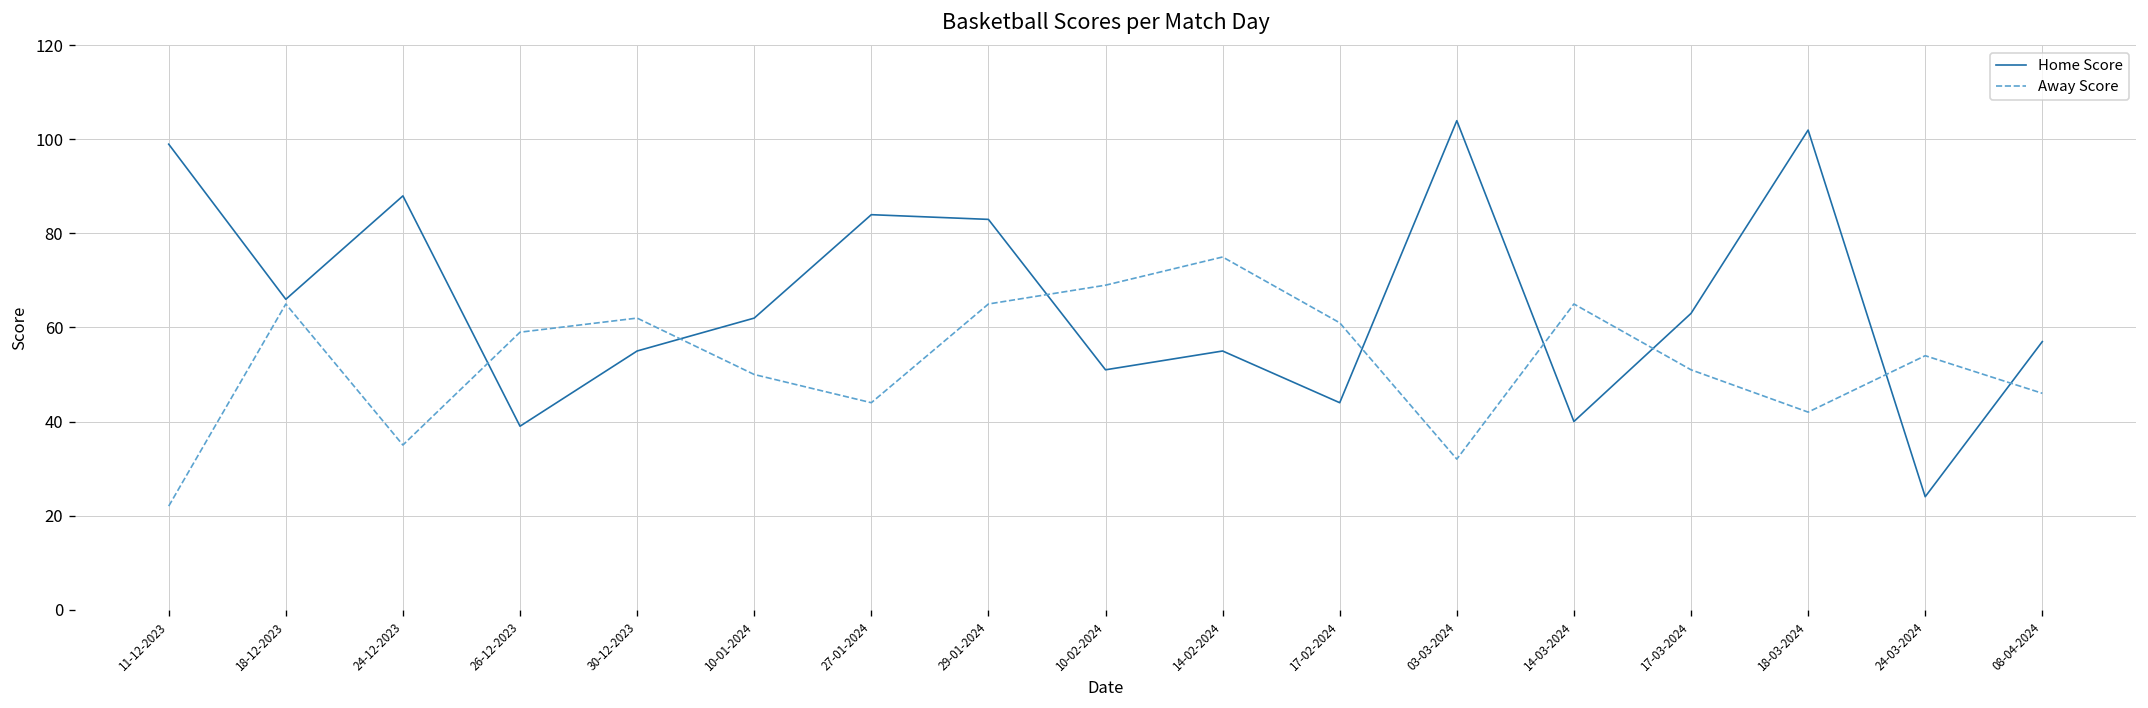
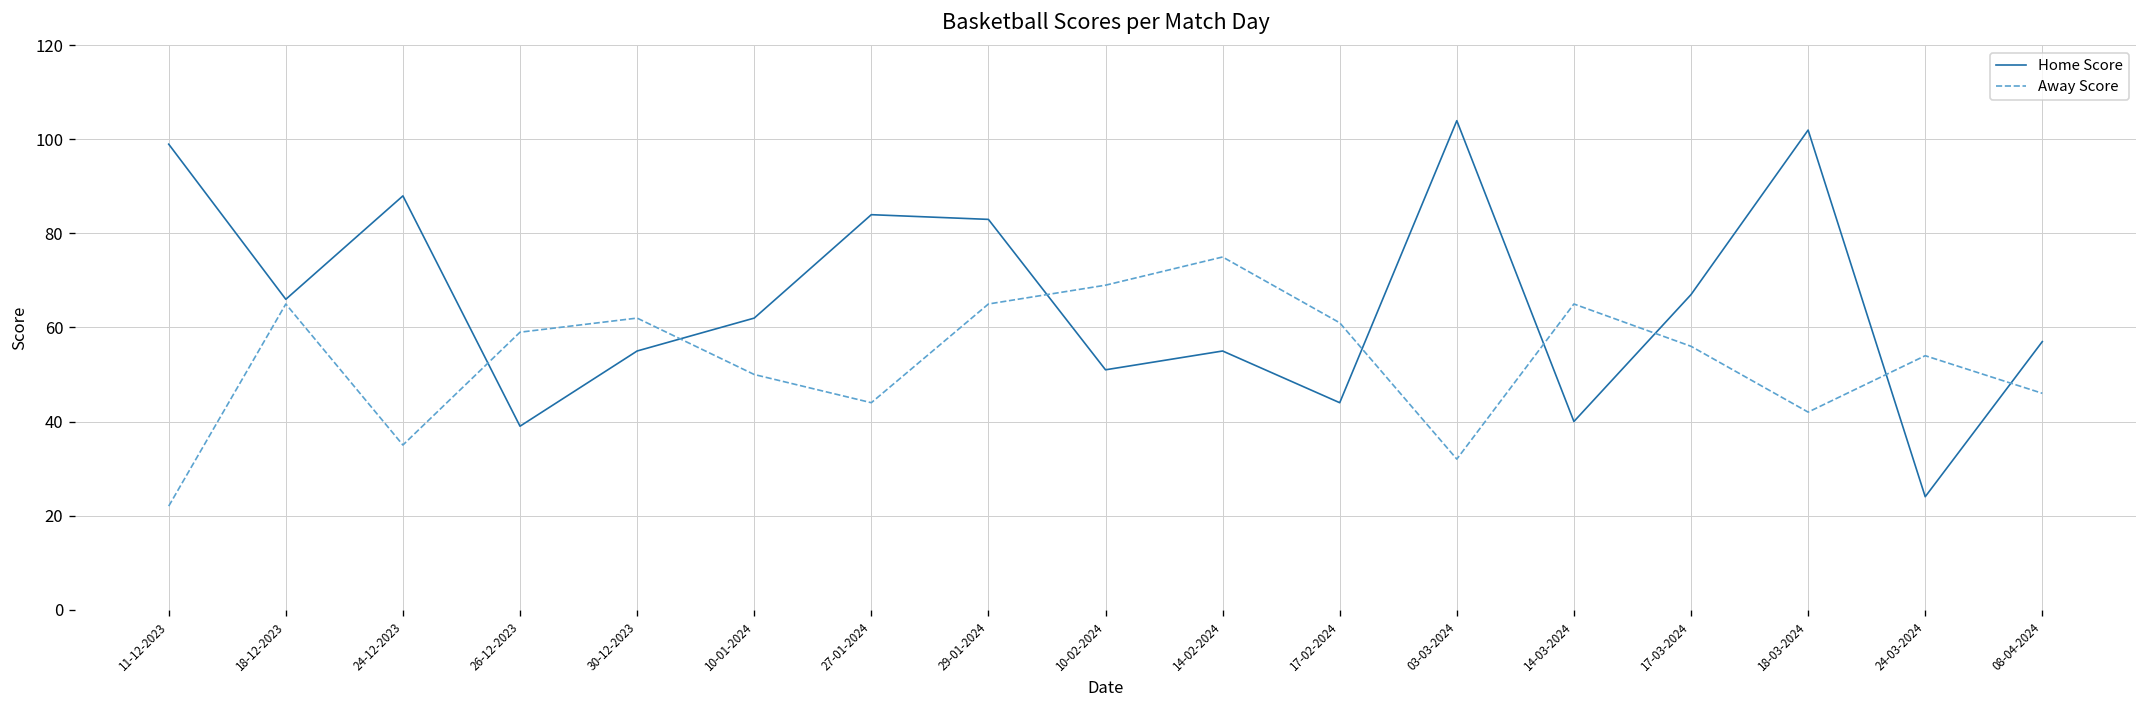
  {
    "Home Score": {
      "11-12-2023": 99,
      "18-12-2023": 66,
      "24-12-2023": 88,
      "26-12-2023": 39,
      "30-12-2023": 55,
      "10-01-2024": 62,
      "27-01-2024": 84,
      "29-01-2024": 83,
      "10-02-2024": 51,
      "14-02-2024": 55,
      "17-02-2024": 44,
      "03-03-2024": 104,
      "14-03-2024": 40,
-     "17-03-2024": 63,
+     "17-03-2024": 67,
      "18-03-2024": 102,
      "24-03-2024": 24,
      "08-04-2024": 57
    },
    "Away Score": {
      "11-12-2023": 22,
      "18-12-2023": 65,
      "24-12-2023": 35,
      "26-12-2023": 59,
      "30-12-2023": 62,
      "10-01-2024": 50,
      "27-01-2024": 44,
      "29-01-2024": 65,
      "10-02-2024": 69,
      "14-02-2024": 75,
      "17-02-2024": 61,
      "03-03-2024": 32,
      "14-03-2024": 65,
-     "17-03-2024": 51,
+     "17-03-2024": 56,
      "18-03-2024": 42,
      "24-03-2024": 54,
      "08-04-2024": 46
    }
  }
